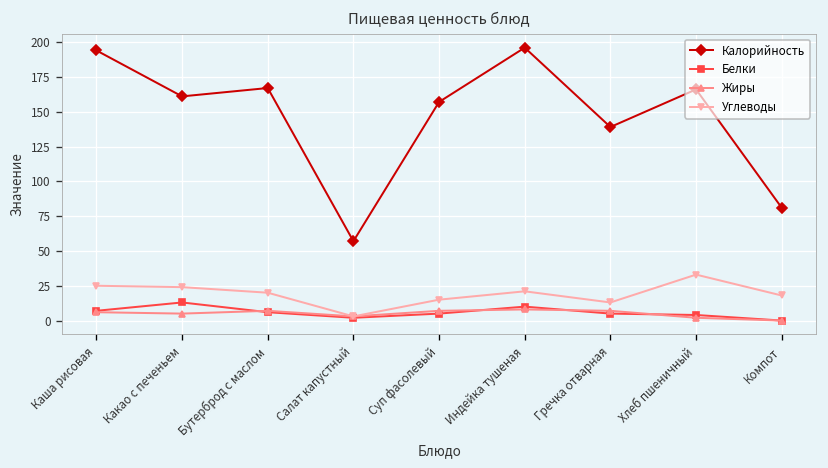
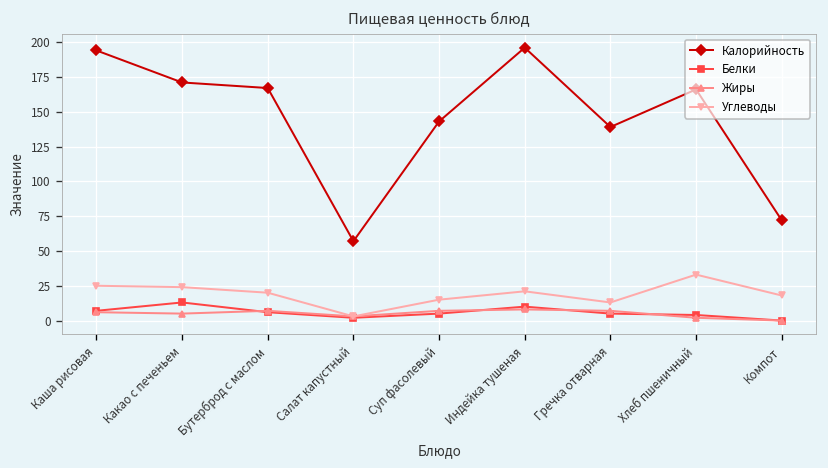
  {
    "Калорийность": {
      "Каша рисовая": 194,
-     "Какао с печеньем": 161,
+     "Какао с печеньем": 171,
      "Бутерброд с маслом": 167,
      "Салат капустный": 57,
-     "Суп фасолевый": 157,
+     "Суп фасолевый": 143,
      "Индейка тушеная": 196,
      "Гречка отварная": 139,
-     "Компот": 81
+     "Компот": 72
    },
    "Белки": {
      "Какао с печеньем": 13
    }
  }
